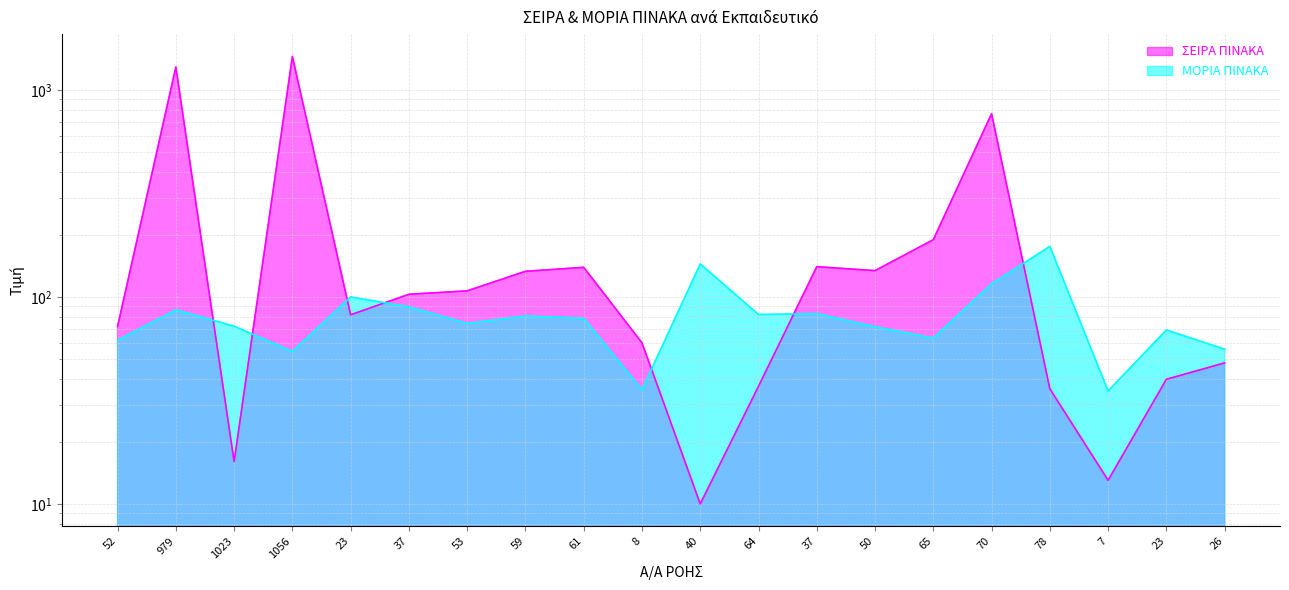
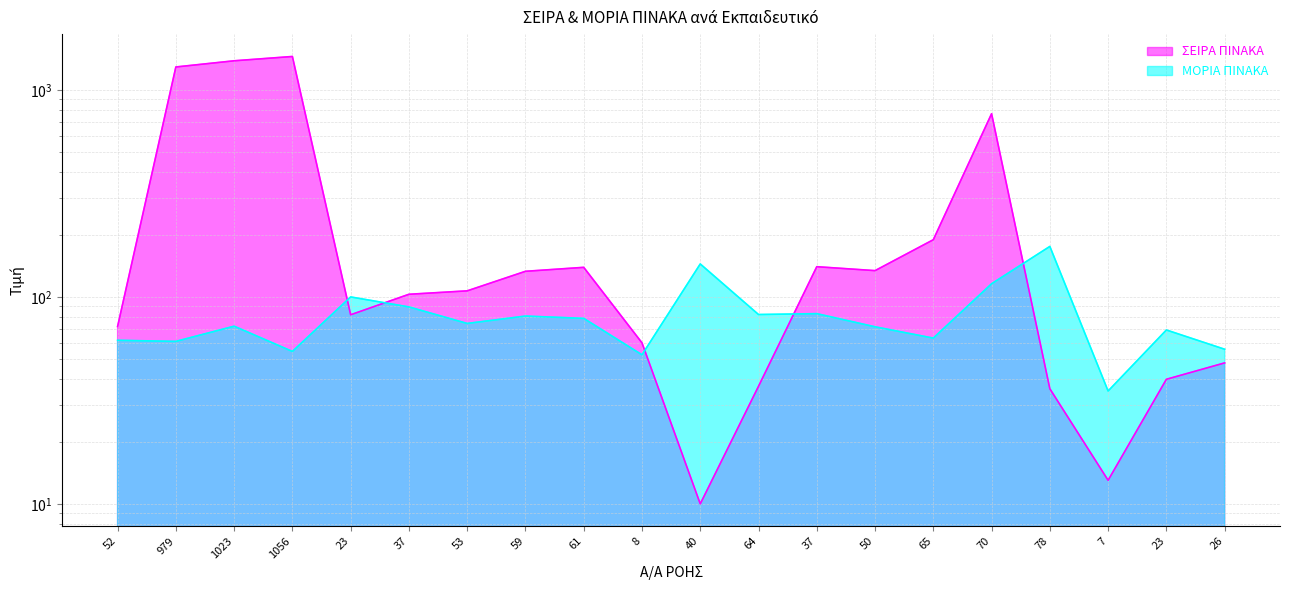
  {
    "ΣΕΙΡΑ ΠΙΝΑΚΑ": {
      "52": 72,
      "979": 1300,
-     "1023": 16,
+     "1023": 1400,
      "1056": 1500,
      "53": 110,
      "59": 130,
      "61": 140,
      "8": 60,
      "40": 10,
      "64": 37,
      "50": 130,
      "65": 190,
      "70": 770,
      "78": 36,
      "7": 13,
      "26": 48
    },
    "ΜΟΡΙΑ ΠΙΝΑΚΑ": {
      "52": 62,
-     "979": 87,
+     "979": 61,
      "1023": 72,
      "1056": 55,
      "53": 74,
      "59": 81,
      "61": 79,
-     "8": 36,
+     "8": 53,
      "40": 140,
      "64": 82,
      "50": 72,
      "65": 63,
      "70": 120,
      "78": 180,
      "7": 35,
      "26": 56
    }
  }
